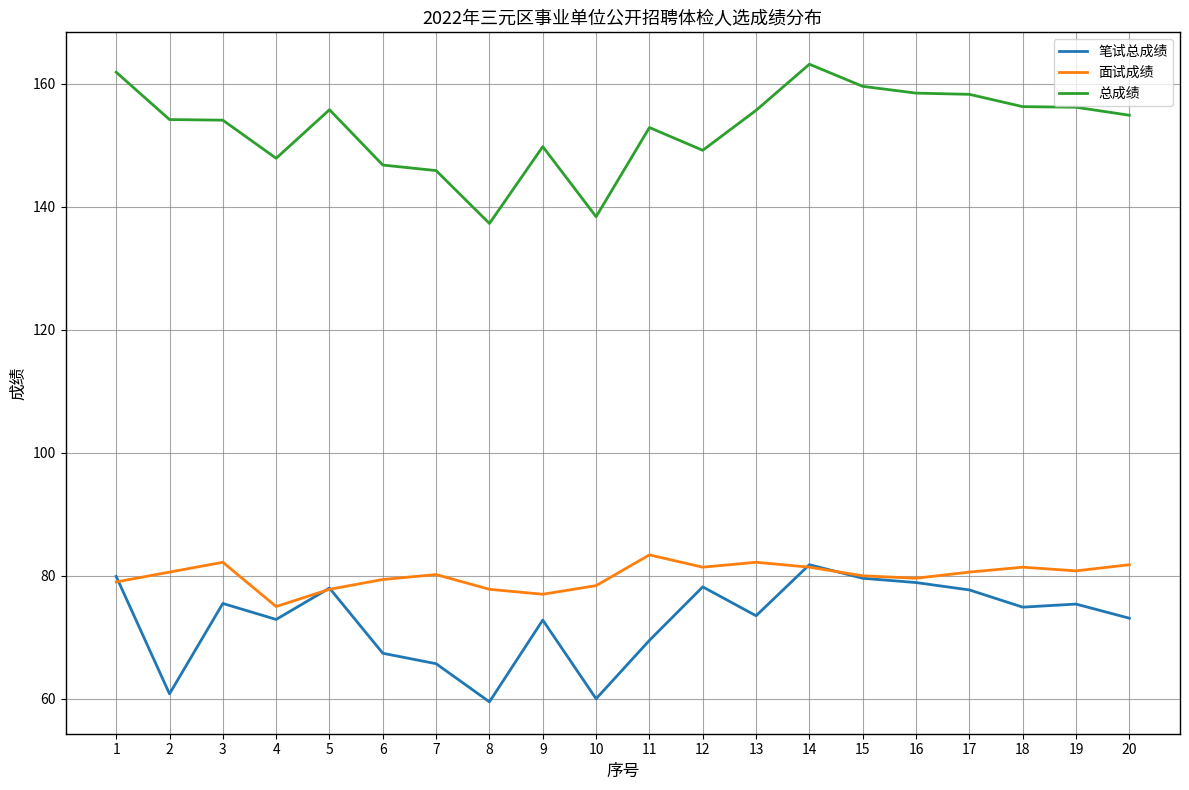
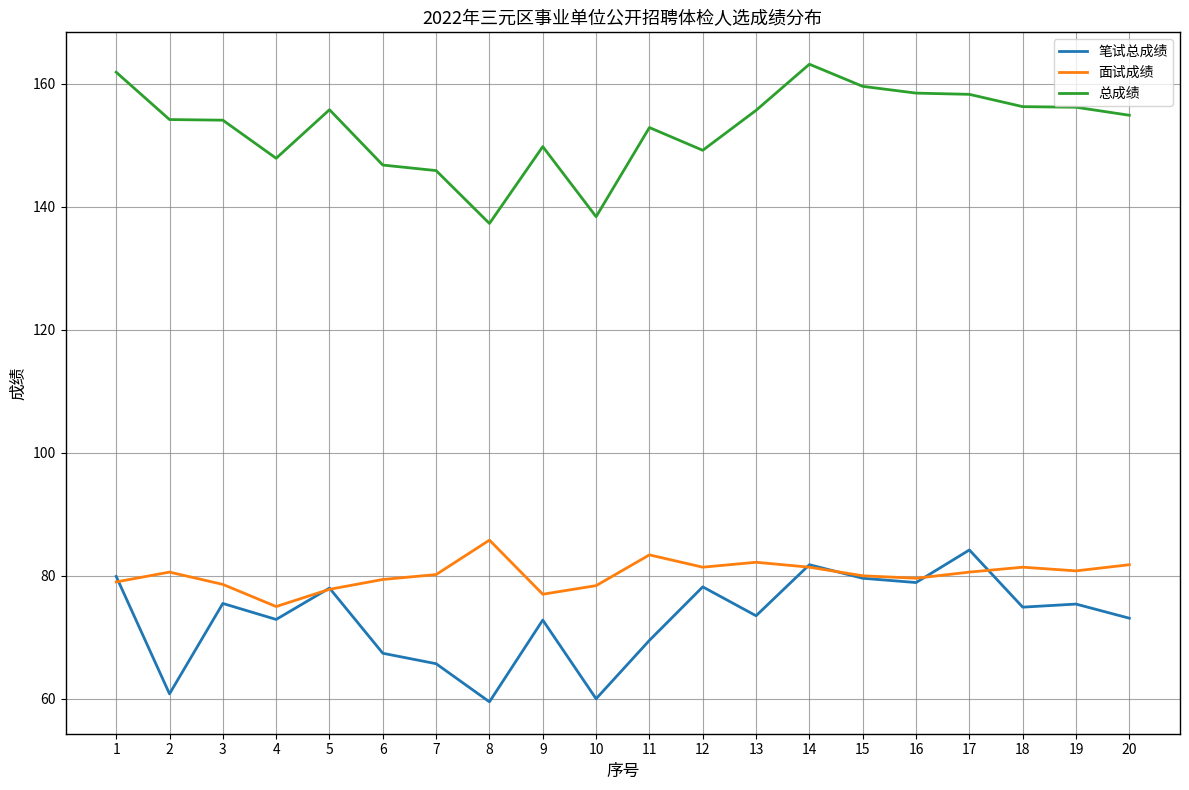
  {
    "笔试总成绩": {
      "1": 80,
      "2": 61,
      "3": 76,
      "4": 73,
      "6": 67,
      "7": 66,
      "8": 60,
      "9": 73,
      "10": 60,
      "11": 70,
      "12": 78,
      "13": 74,
      "16": 79,
-     "17": 78,
+     "17": 84,
      "18": 75,
      "19": 75,
      "20": 73
    },
    "面试成绩": {
      "1": 79,
      "2": 81,
-     "3": 82,
+     "3": 79,
      "4": 75,
      "6": 79,
      "7": 80,
-     "8": 78,
+     "8": 86,
      "9": 77,
      "10": 78,
      "11": 83,
      "12": 81,
      "13": 82,
      "16": 80,
      "17": 81,
      "18": 81,
      "19": 81,
      "20": 82
    },
    "总成绩": {
      "1": 162,
      "2": 154,
      "3": 154,
      "4": 148,
      "5": 156,
      "6": 147,
      "7": 146,
      "8": 137,
      "9": 150,
      "10": 138,
      "11": 153,
      "12": 149,
      "13": 156,
      "14": 163,
      "15": 160,
      "16": 159,
      "17": 158,
      "18": 156,
      "19": 156,
      "20": 155
    }
  }
